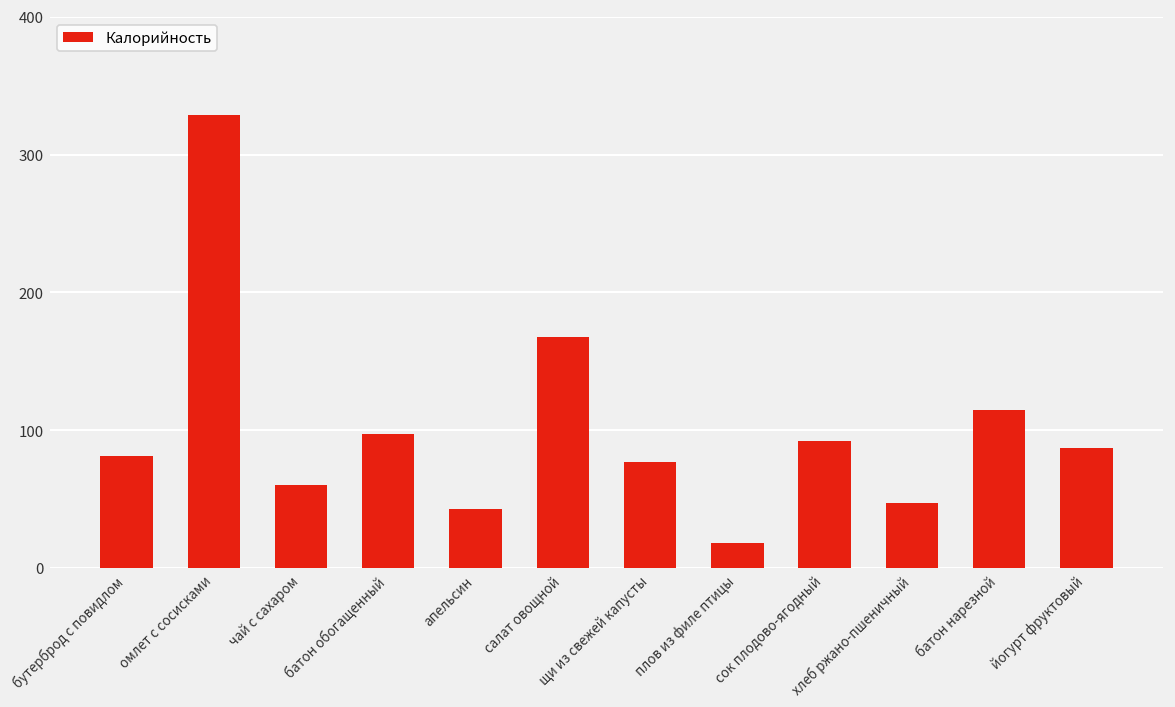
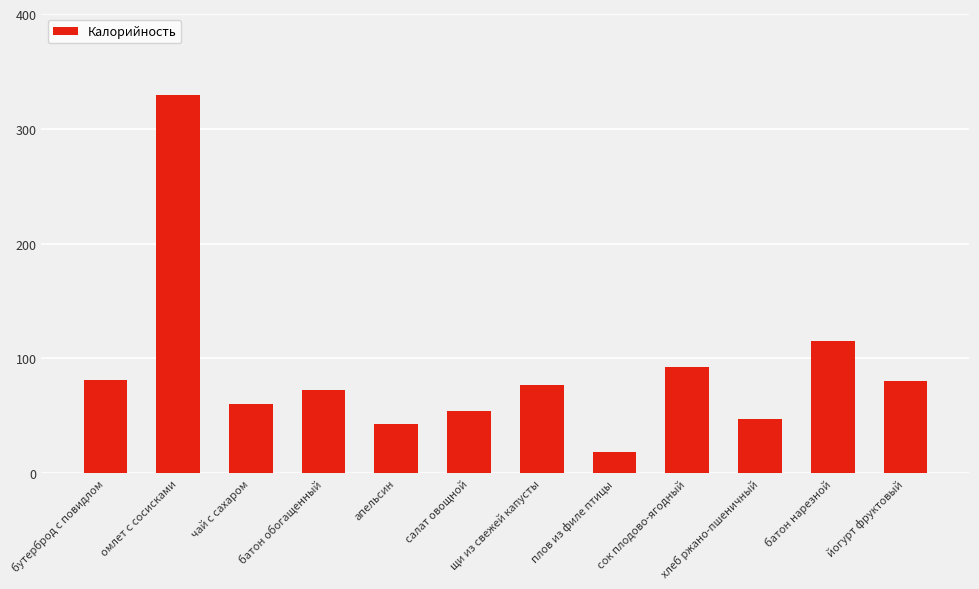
  {
    "бутерброд с повидлом": 81,
    "омлет с сосисками": 329,
    "чай с сахаром": 60,
-   "батон обогащенный": 97,
+   "батон обогащенный": 72,
    "апельсин": 43,
-   "салат овощной": 168,
+   "салат овощной": 54,
    "щи из свежей капусты": 77,
    "плов из филе птицы": 18,
    "сок плодово-ягодный": 92,
    "хлеб ржано-пшеничный": 47,
    "батон нарезной": 115,
-   "йогурт фруктовый": 87
+   "йогурт фруктовый": 80
  }
